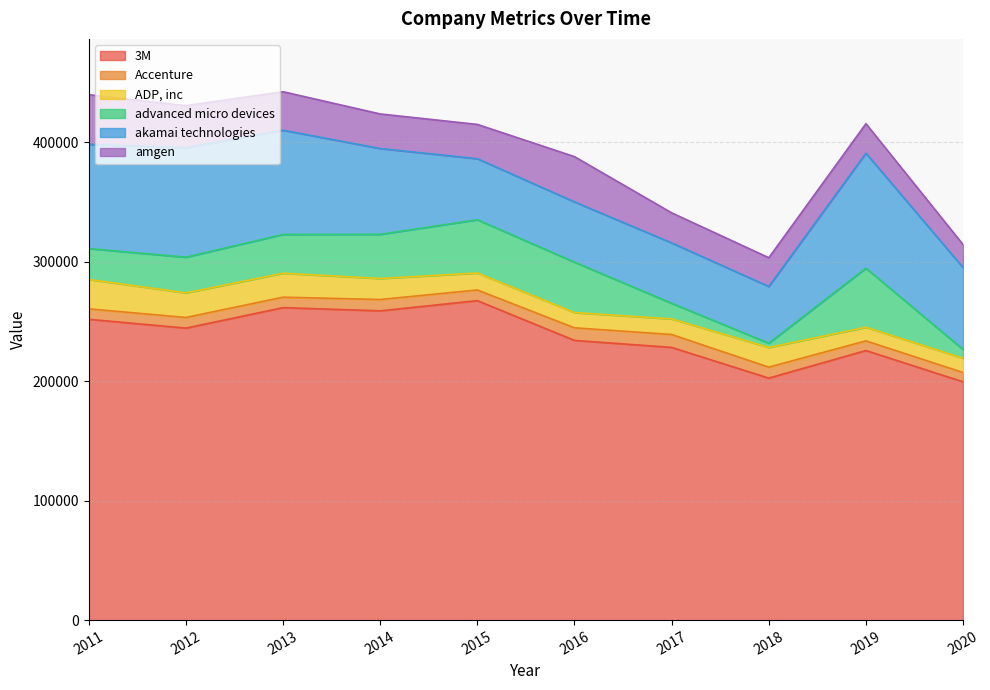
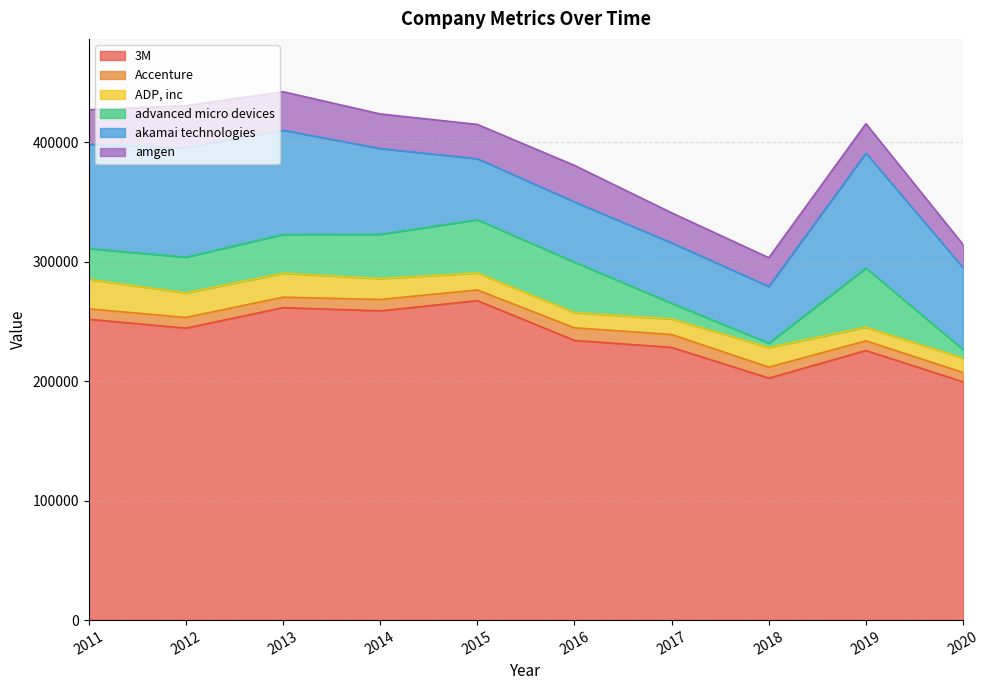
  {
    "ADP, inc": {
      "2011": 25000,
      "2012": 21000,
      "2013": 20000,
      "2014": 18000,
      "2015": 14000,
      "2016": 13000,
      "2017": 13000,
      "2018": 16000,
      "2019": 11000,
      "2020": 12000
    },
    "advanced micro devices": {
      "2011": 26000,
      "2012": 30000,
      "2013": 32000,
      "2014": 37000,
      "2015": 45000,
      "2016": 42000,
      "2017": 13000,
      "2018": 4000,
      "2019": 49000,
      "2020": 7000
    },
    "akamai technologies": {
      "2011": 87000,
      "2013": 87000,
      "2014": 72000,
      "2015": 51000,
      "2016": 50000,
      "2017": 51000,
      "2018": 48000,
      "2019": 96000,
      "2020": 69000
    },
    "amgen": {
-     "2011": 42000,
+     "2011": 29000,
      "2013": 32000,
      "2014": 29000,
      "2015": 29000,
-     "2016": 38000,
+     "2016": 31000,
      "2017": 25000,
      "2018": 24000,
      "2019": 25000,
      "2020": 19000
    }
  }
